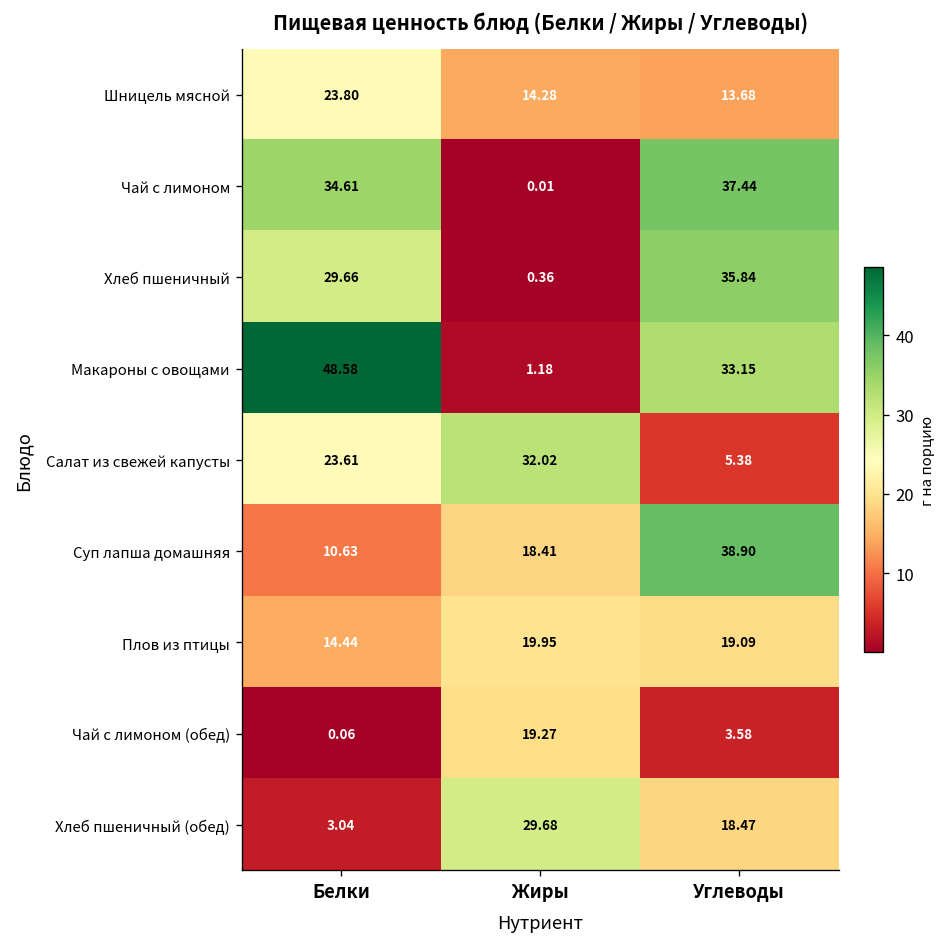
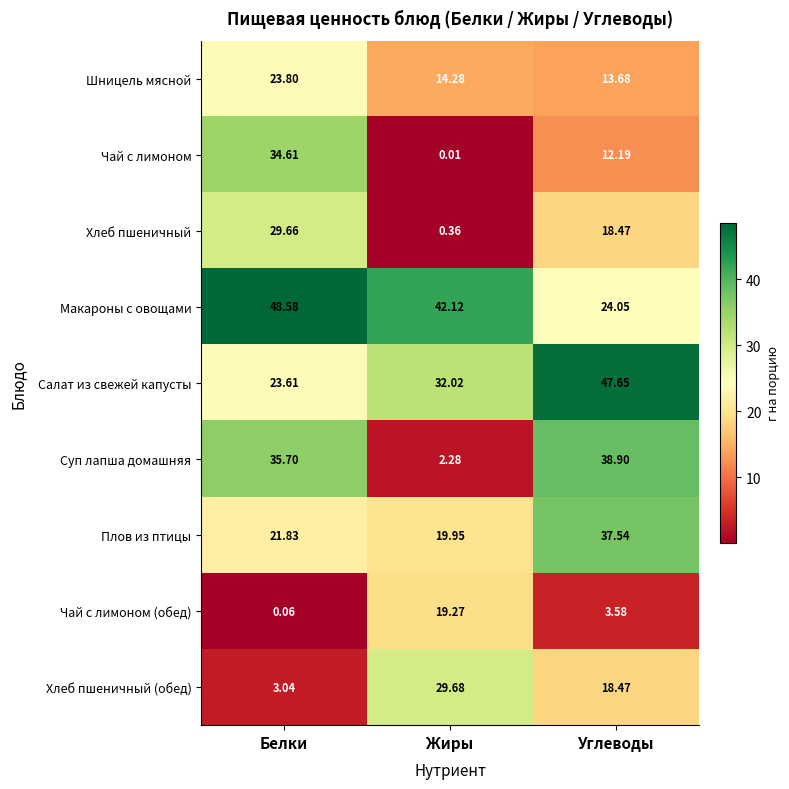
  {
    "Шницель мясной": {
      "Белки": 23.80,
      "Жиры": 14.28,
      "Углеводы": 13.68
    },
    "Чай с лимоном": {
      "Белки": 34.61,
      "Жиры": 0.01,
-     "Углеводы": 37.44
+     "Углеводы": 12.19
    },
    "Хлеб пшеничный": {
      "Белки": 29.66,
      "Жиры": 0.36,
-     "Углеводы": 35.84
+     "Углеводы": 18.47
    },
    "Макароны с овощами": {
      "Белки": 48.58,
-     "Жиры": 1.18,
-     "Углеводы": 33.15
+     "Жиры": 42.12,
+     "Углеводы": 24.05
    },
    "Салат из свежей капусты": {
      "Белки": 23.61,
      "Жиры": 32.02,
-     "Углеводы": 5.38
+     "Углеводы": 47.65
    },
    "Суп лапша домашняя": {
-     "Белки": 10.63,
-     "Жиры": 18.41,
+     "Белки": 35.70,
+     "Жиры": 2.28,
      "Углеводы": 38.90
    },
    "Плов из птицы": {
-     "Белки": 14.44,
+     "Белки": 21.83,
      "Жиры": 19.95,
-     "Углеводы": 19.09
+     "Углеводы": 37.54
    },
    "Чай с лимоном (обед)": {
      "Белки": 0.06,
      "Жиры": 19.27,
      "Углеводы": 3.58
    },
    "Хлеб пшеничный (обед)": {
      "Белки": 3.04,
      "Жиры": 29.68,
      "Углеводы": 18.47
    }
  }
